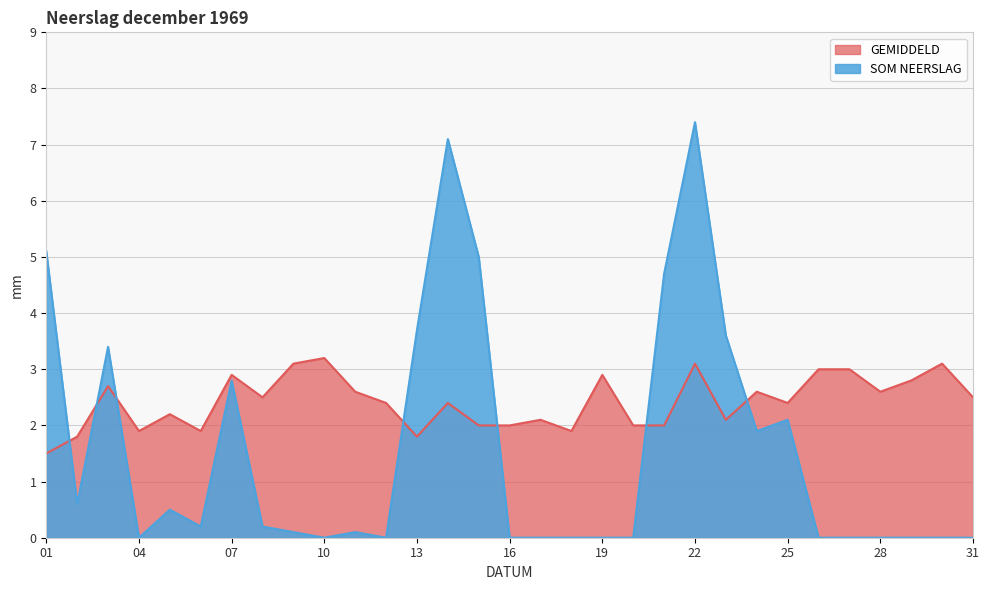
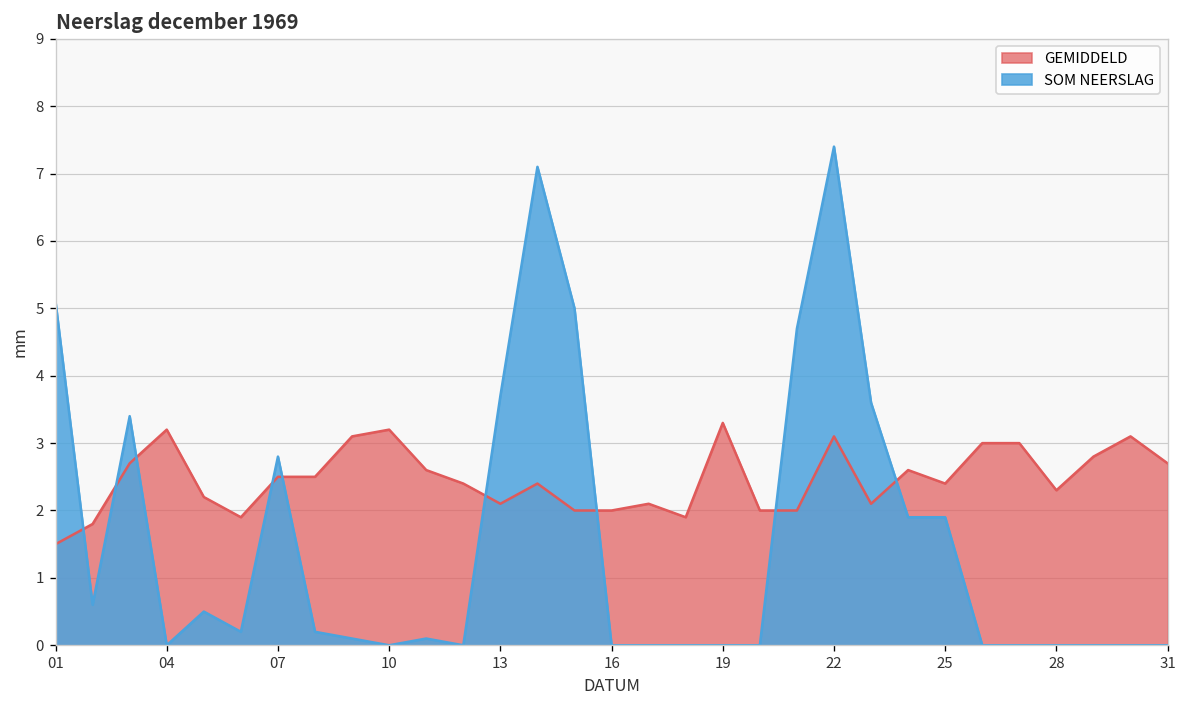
  {
    "GEMIDDELD": {
      "01": 1.5,
-     "04": 1.9,
-     "07": 2.9,
+     "04": 3.2,
+     "07": 2.5,
      "10": 3.2,
-     "13": 1.8,
+     "13": 2.1,
      "16": 2.0,
-     "19": 2.9,
+     "19": 3.3,
      "22": 3.1,
      "25": 2.4,
-     "28": 2.6,
-     "31": 2.5
+     "28": 2.3,
+     "31": 2.7
    },
    "SOM NEERSLAG": {
      "01": 5.1,
      "04": 0.0,
      "07": 2.8,
      "10": 0.0,
      "13": 3.7,
      "16": 0.0,
      "19": 0.0,
      "22": 7.4,
-     "25": 2.1,
+     "25": 1.9,
      "28": 0.0,
      "31": 0.0
    }
  }
